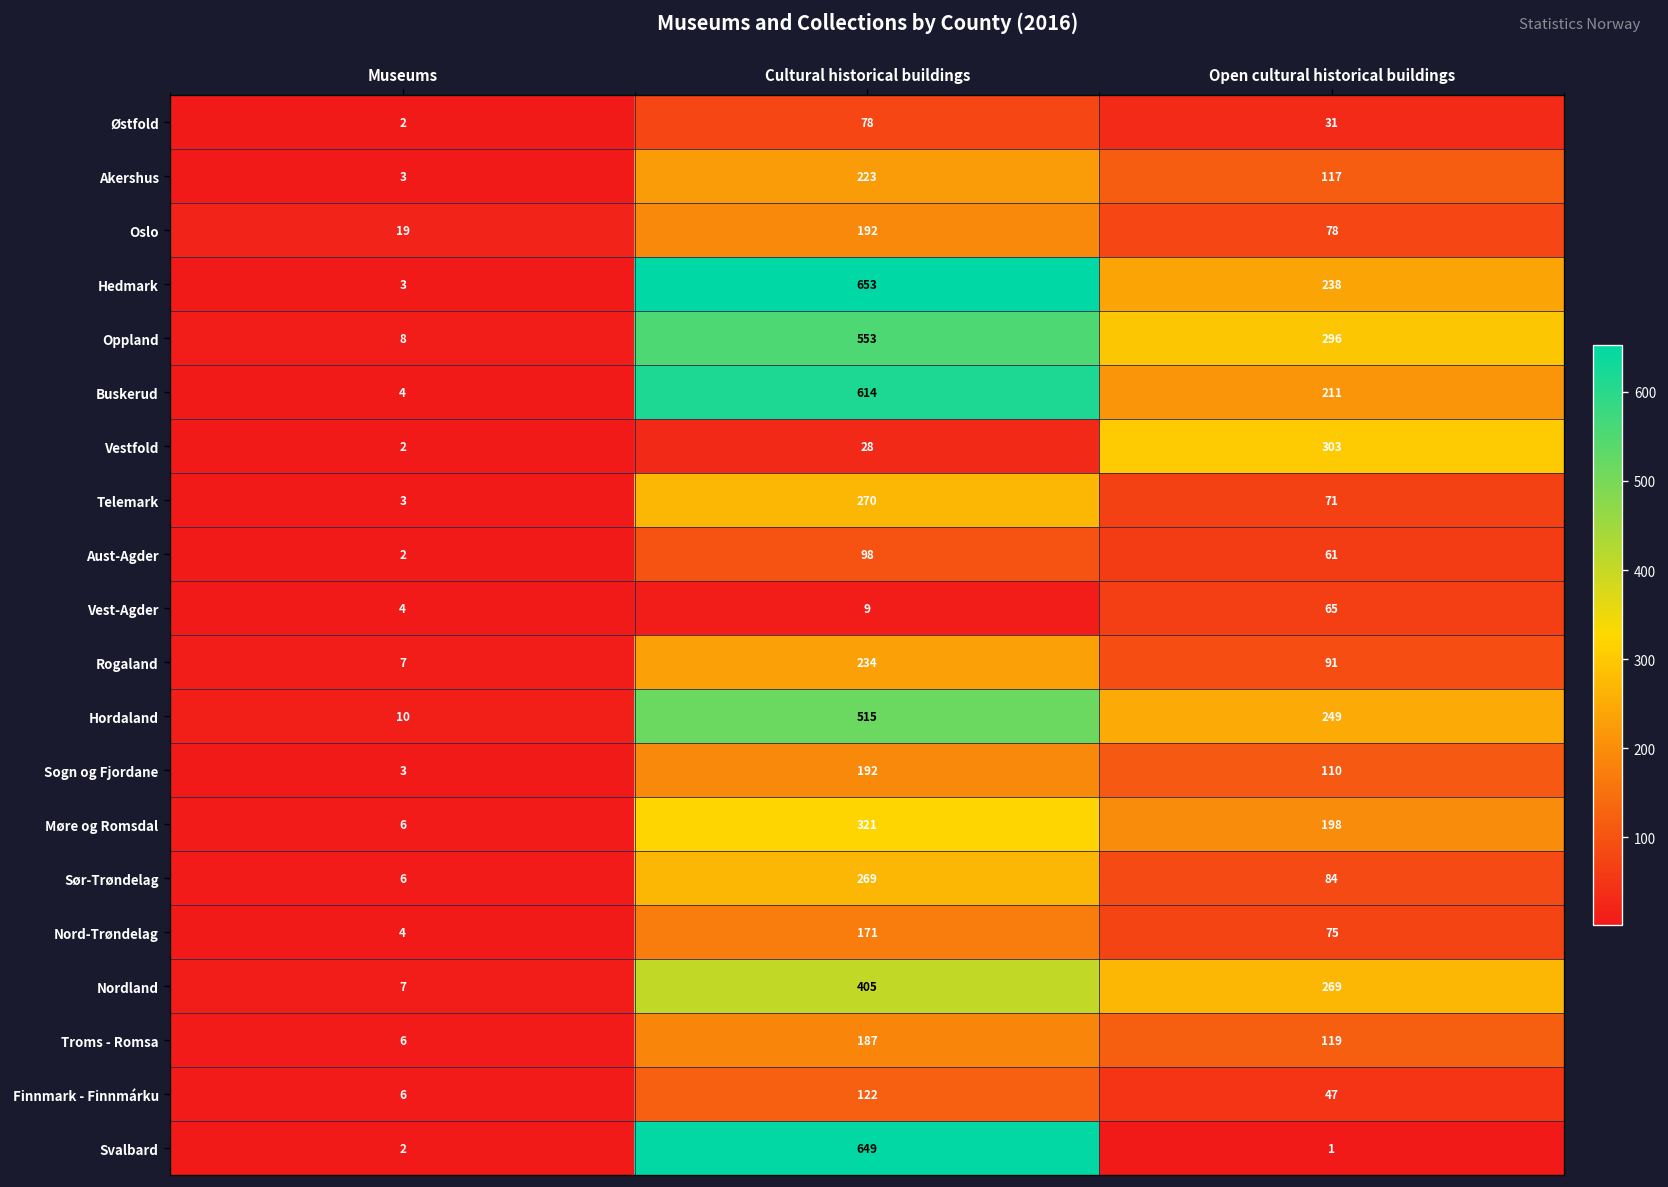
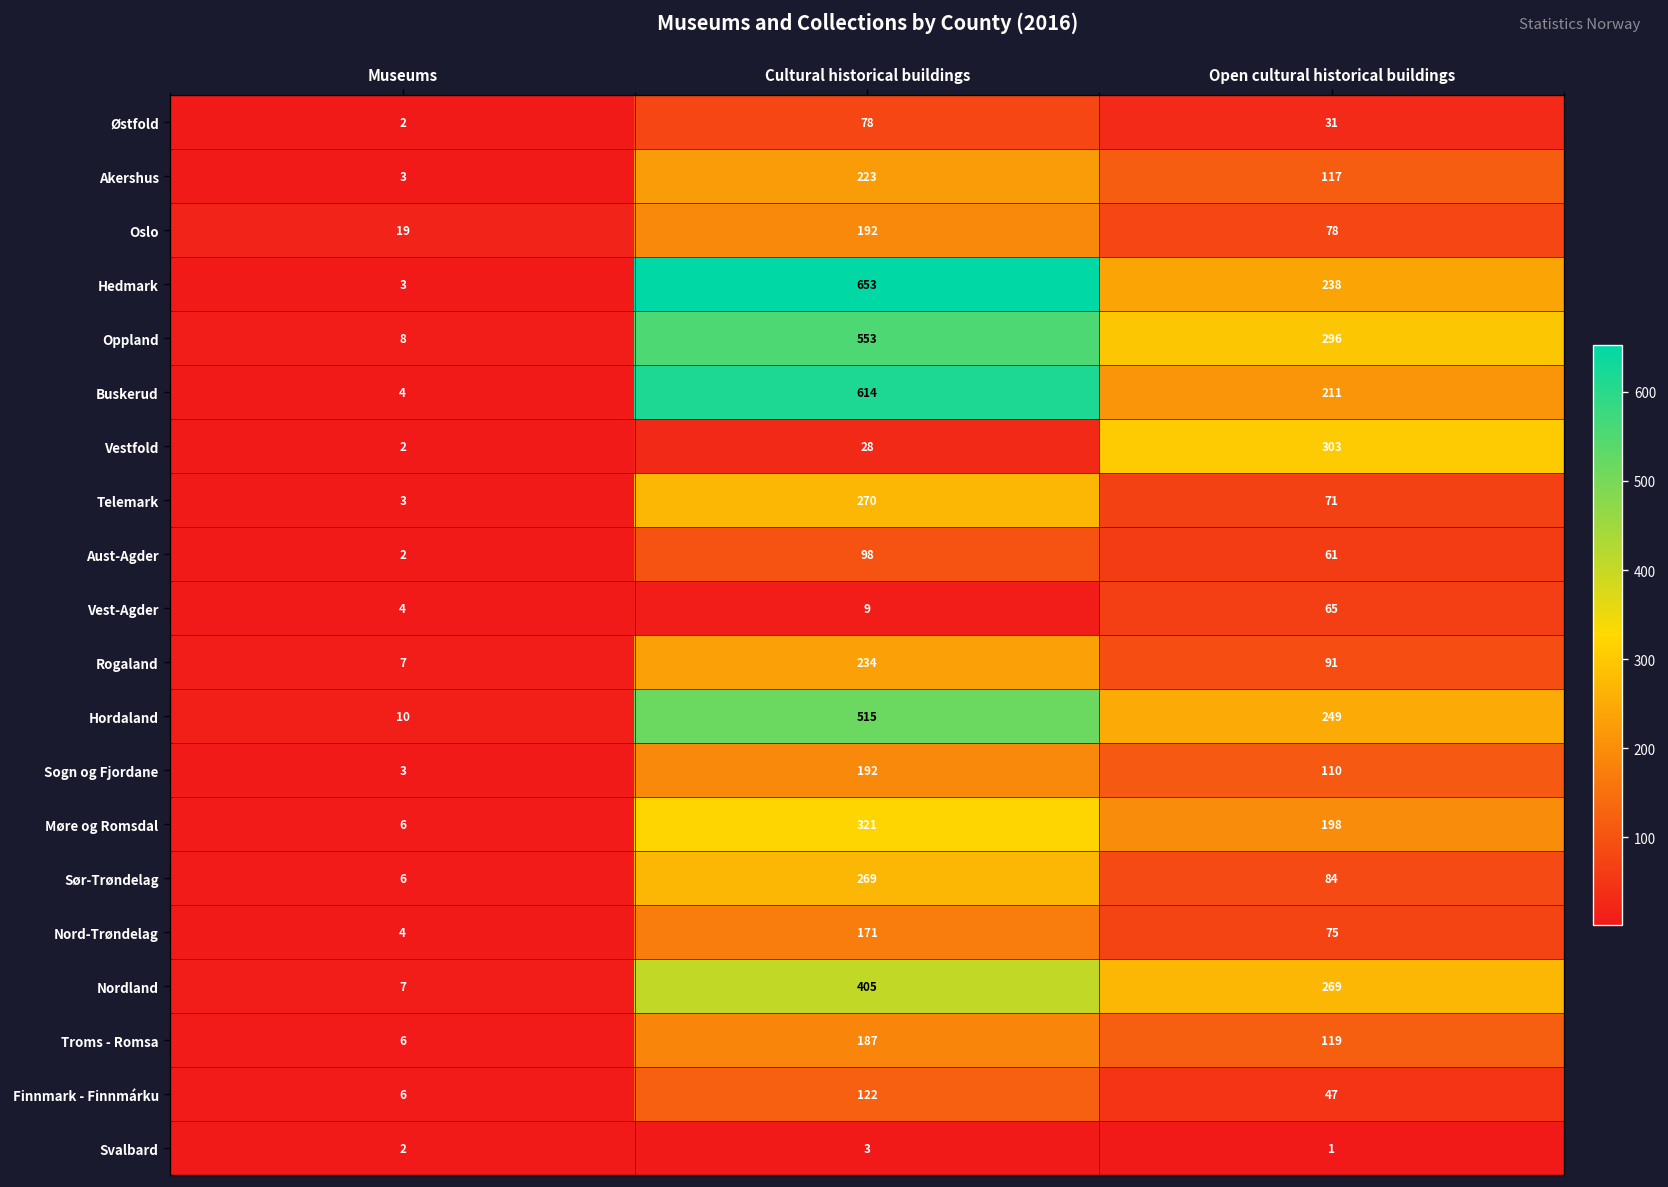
  {
    "Østfold": {
      "Museums": 2,
      "Cultural historical buildings": 78,
      "Open cultural historical buildings": 31
    },
    "Akershus": {
      "Museums": 3,
      "Cultural historical buildings": 223,
      "Open cultural historical buildings": 117
    },
    "Oslo": {
      "Museums": 19,
      "Cultural historical buildings": 192,
      "Open cultural historical buildings": 78
    },
    "Hedmark": {
      "Museums": 3,
      "Cultural historical buildings": 653,
      "Open cultural historical buildings": 238
    },
    "Oppland": {
      "Museums": 8,
      "Cultural historical buildings": 553,
      "Open cultural historical buildings": 296
    },
    "Buskerud": {
      "Museums": 4,
      "Cultural historical buildings": 614,
      "Open cultural historical buildings": 211
    },
    "Vestfold": {
      "Museums": 2,
      "Cultural historical buildings": 28,
      "Open cultural historical buildings": 303
    },
    "Telemark": {
      "Museums": 3,
      "Cultural historical buildings": 270,
      "Open cultural historical buildings": 71
    },
    "Aust-Agder": {
      "Museums": 2,
      "Cultural historical buildings": 98,
      "Open cultural historical buildings": 61
    },
    "Vest-Agder": {
      "Museums": 4,
      "Cultural historical buildings": 9,
      "Open cultural historical buildings": 65
    },
    "Rogaland": {
      "Museums": 7,
      "Cultural historical buildings": 234,
      "Open cultural historical buildings": 91
    },
    "Hordaland": {
      "Museums": 10,
      "Cultural historical buildings": 515,
      "Open cultural historical buildings": 249
    },
    "Sogn og Fjordane": {
      "Museums": 3,
      "Cultural historical buildings": 192,
      "Open cultural historical buildings": 110
    },
    "Møre og Romsdal": {
      "Museums": 6,
      "Cultural historical buildings": 321,
      "Open cultural historical buildings": 198
    },
    "Sør-Trøndelag": {
      "Museums": 6,
      "Cultural historical buildings": 269,
      "Open cultural historical buildings": 84
    },
    "Nord-Trøndelag": {
      "Museums": 4,
      "Cultural historical buildings": 171,
      "Open cultural historical buildings": 75
    },
    "Nordland": {
      "Museums": 7,
      "Cultural historical buildings": 405,
      "Open cultural historical buildings": 269
    },
    "Troms - Romsa": {
      "Museums": 6,
      "Cultural historical buildings": 187,
      "Open cultural historical buildings": 119
    },
    "Finnmark - Finnmárku": {
      "Museums": 6,
      "Cultural historical buildings": 122,
      "Open cultural historical buildings": 47
    },
    "Svalbard": {
      "Museums": 2,
-     "Cultural historical buildings": 649,
+     "Cultural historical buildings": 3,
      "Open cultural historical buildings": 1
    }
  }
